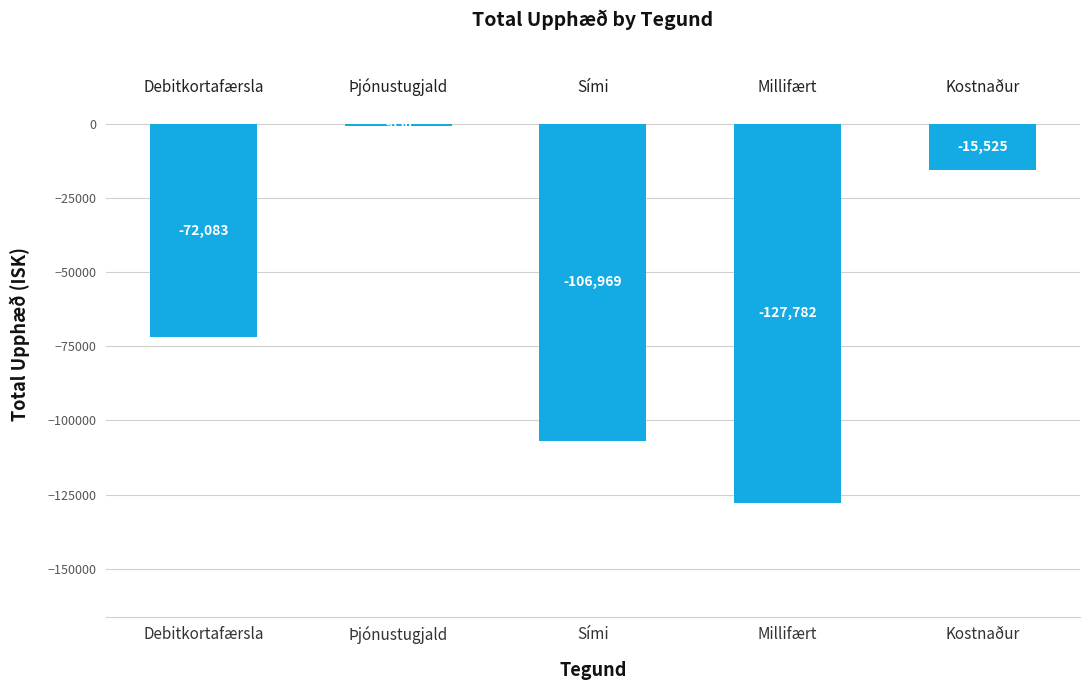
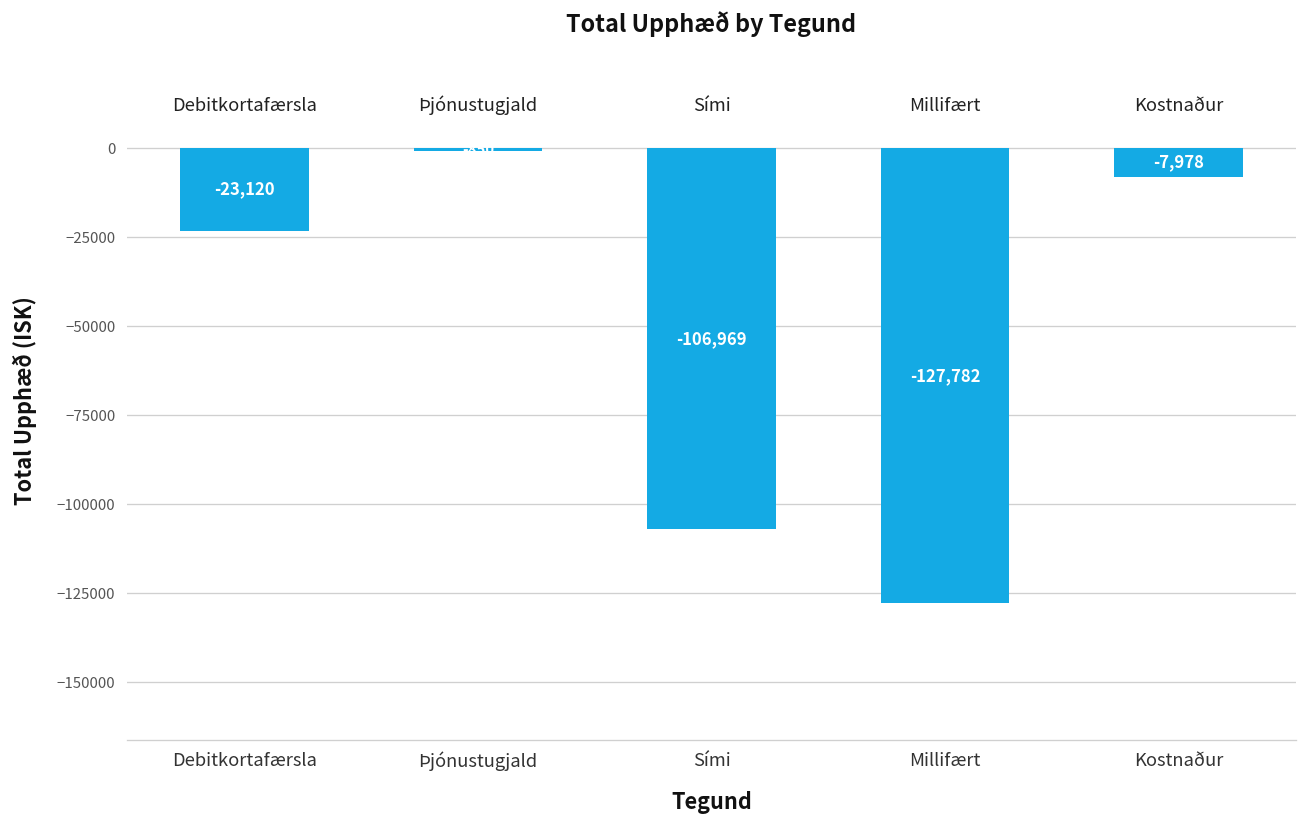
  {
-   "Debitkortafærsla": "-72,083",
+   "Debitkortafærsla": "-23,120",
    "Sími": "-106,969",
    "Millifært": "-127,782",
-   "Kostnaður": "-15,525"
+   "Kostnaður": "-7,978"
  }
